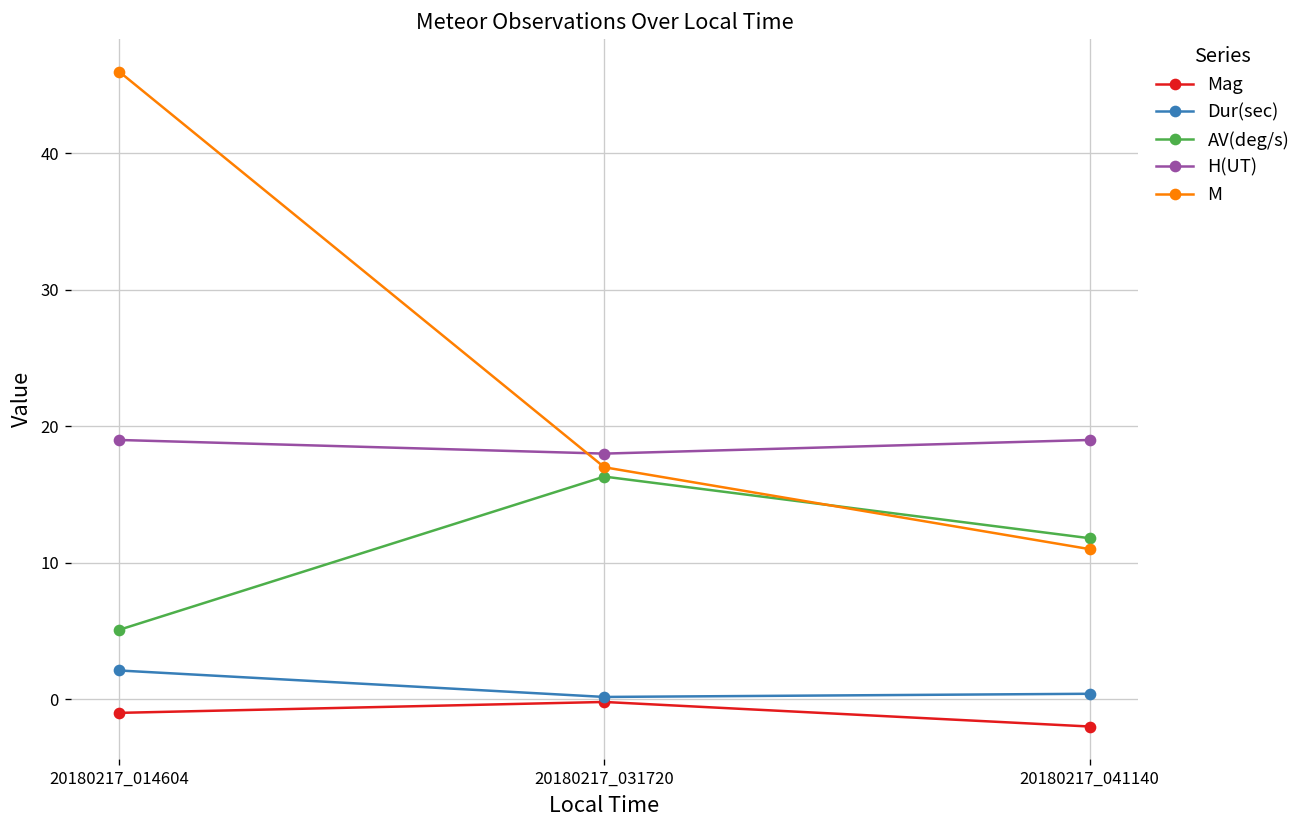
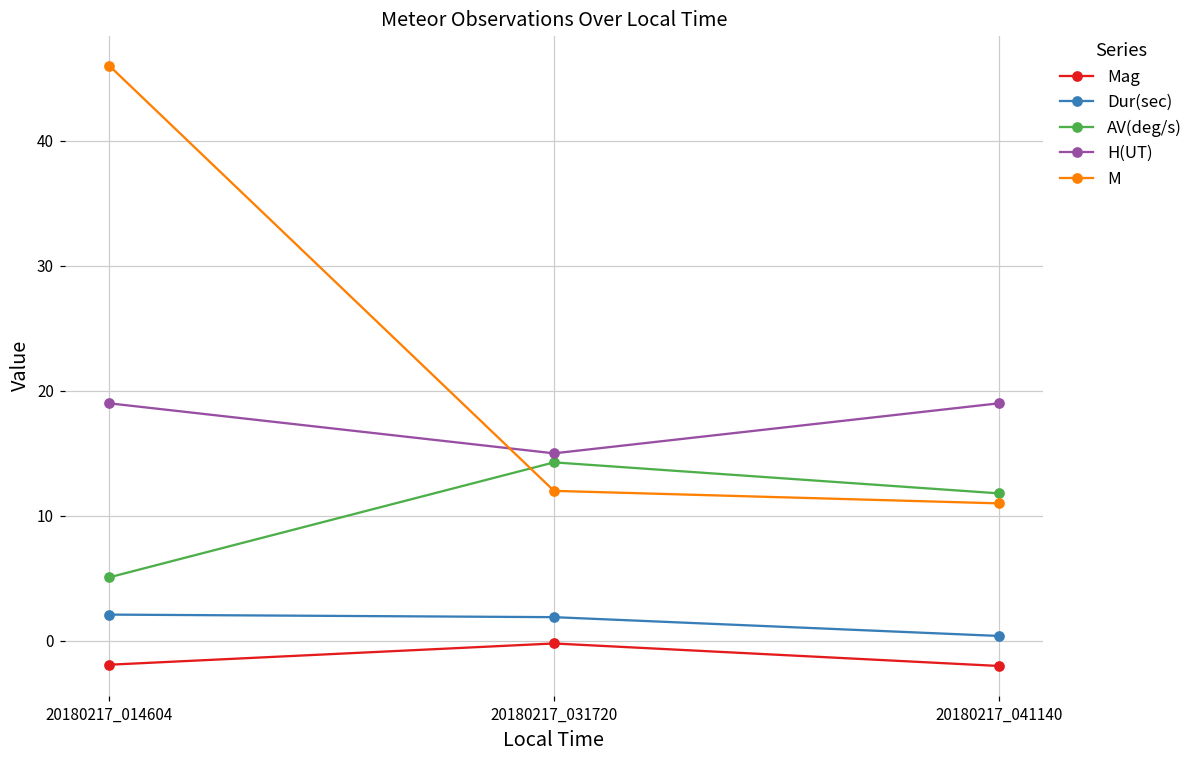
  {
    "Mag": {
-     "20180217_014604": -1.0,
+     "20180217_014604": -1.9,
      "20180217_031720": -0.2,
      "20180217_041140": -2.0
    },
    "Dur(sec)": {
      "20180217_014604": 2.1,
-     "20180217_031720": 0.2,
+     "20180217_031720": 1.9,
      "20180217_041140": 0.4
    },
    "AV(deg/s)": {
      "20180217_014604": 5.1,
-     "20180217_031720": 16.3,
+     "20180217_031720": 14.3,
      "20180217_041140": 11.8
    },
    "H(UT)": {
      "20180217_014604": 19,
-     "20180217_031720": 18,
+     "20180217_031720": 15,
      "20180217_041140": 19
    },
    "M": {
      "20180217_014604": 46,
-     "20180217_031720": 17,
+     "20180217_031720": 12,
      "20180217_041140": 11
    }
  }
